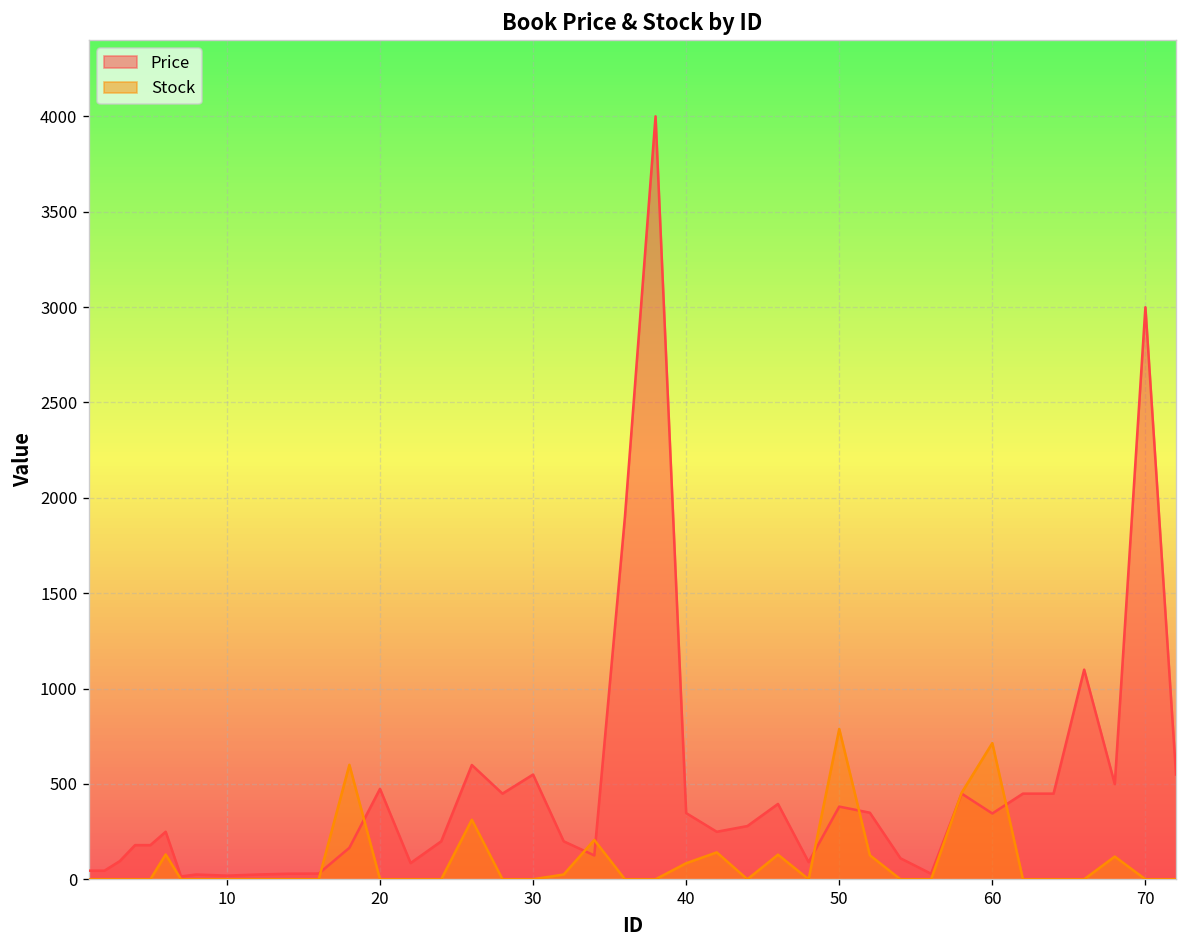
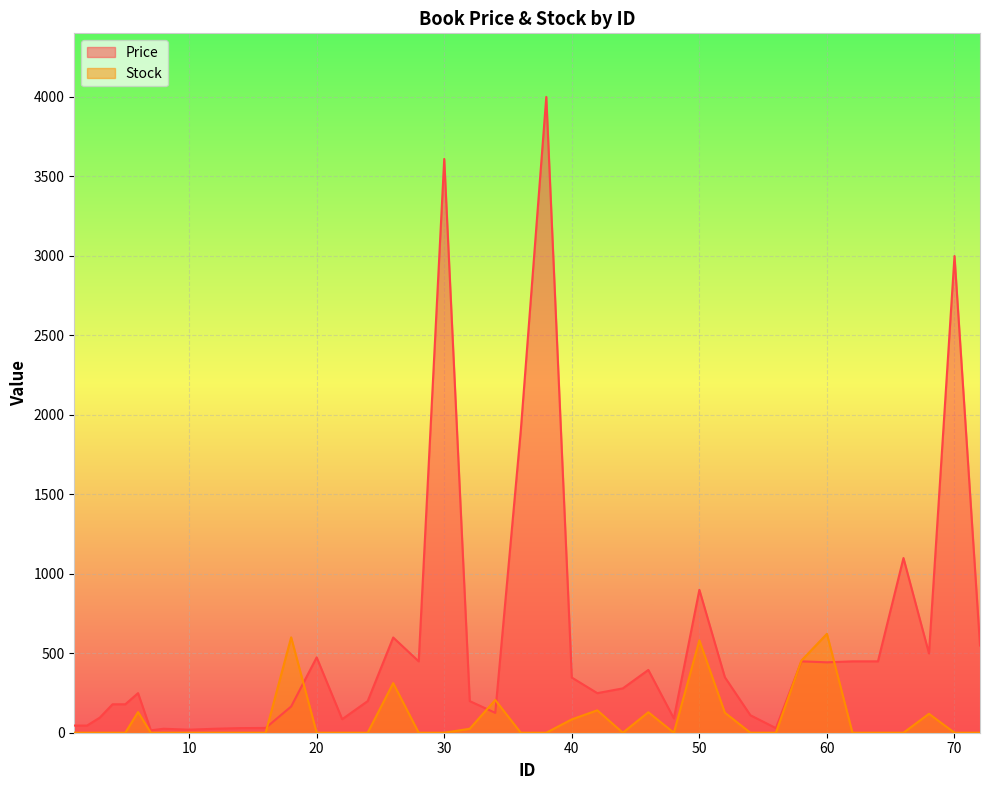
  {
    "Price": {
      "10": 20,
      "20": 470,
-     "30": 550,
+     "30": 3610,
      "40": 350,
-     "50": 380,
-     "60": 350,
+     "50": 900,
+     "60": 440,
      "70": 3000
    },
    "Stock": {
      "10": 0,
      "20": 0,
      "30": 0,
      "40": 80,
-     "50": 790,
-     "60": 710,
+     "50": 580,
+     "60": 620,
      "70": 0
    }
  }
